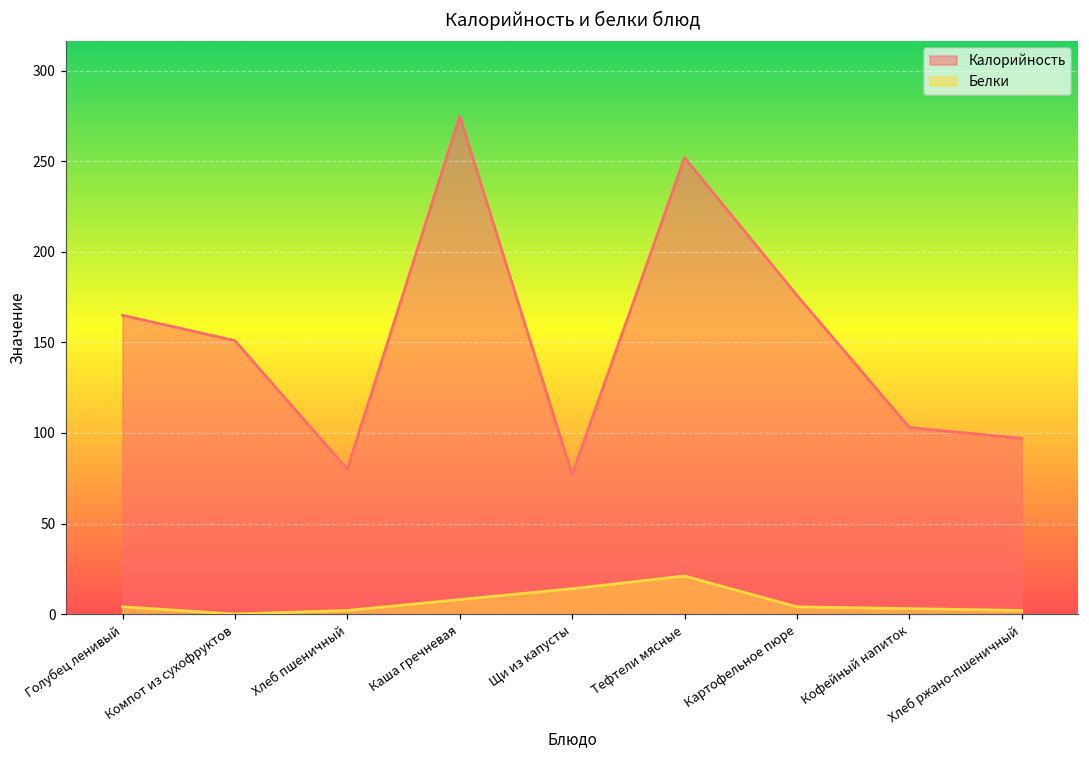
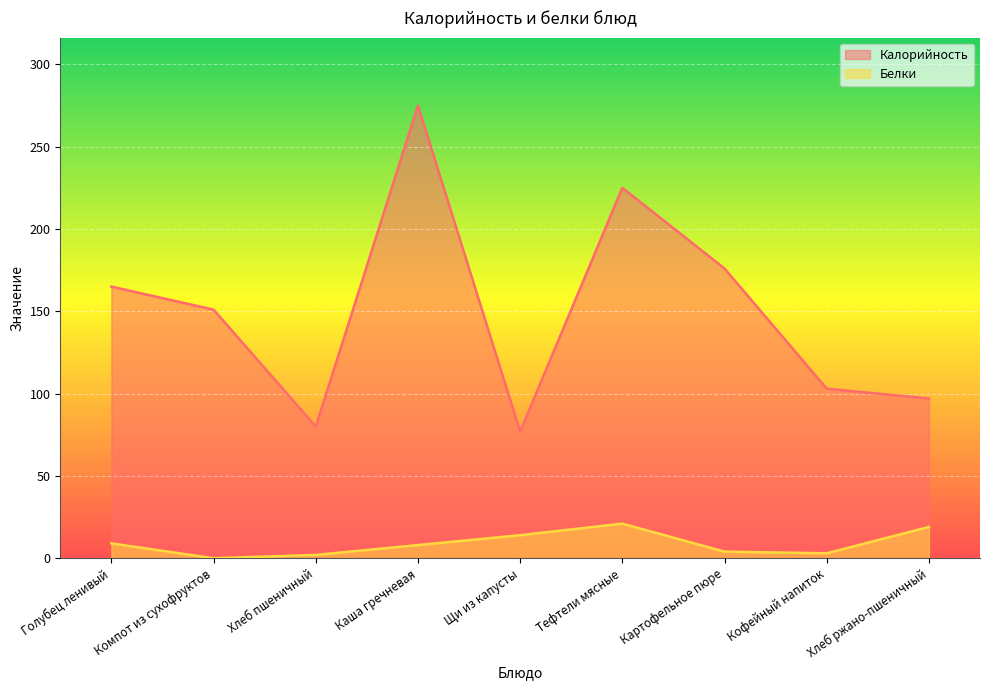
  {
    "Калорийность": {
      "Голубец ленивый": 165,
      "Компот из сухофруктов": 151,
      "Хлеб пшеничный": 80,
      "Каша гречневая": 275,
      "Щи из капусты": 77,
-     "Тефтели мясные": 252,
+     "Тефтели мясные": 225,
      "Картофельное пюре": 176,
      "Кофейный напиток": 103,
      "Хлеб ржано-пшеничный": 97
    },
    "Белки": {
-     "Голубец ленивый": 4,
+     "Голубец ленивый": 9,
      "Компот из сухофруктов": 0,
      "Хлеб пшеничный": 2,
      "Каша гречневая": 8,
      "Щи из капусты": 14,
      "Тефтели мясные": 21,
      "Картофельное пюре": 4,
      "Кофейный напиток": 3,
-     "Хлеб ржано-пшеничный": 2
+     "Хлеб ржано-пшеничный": 19
    }
  }
